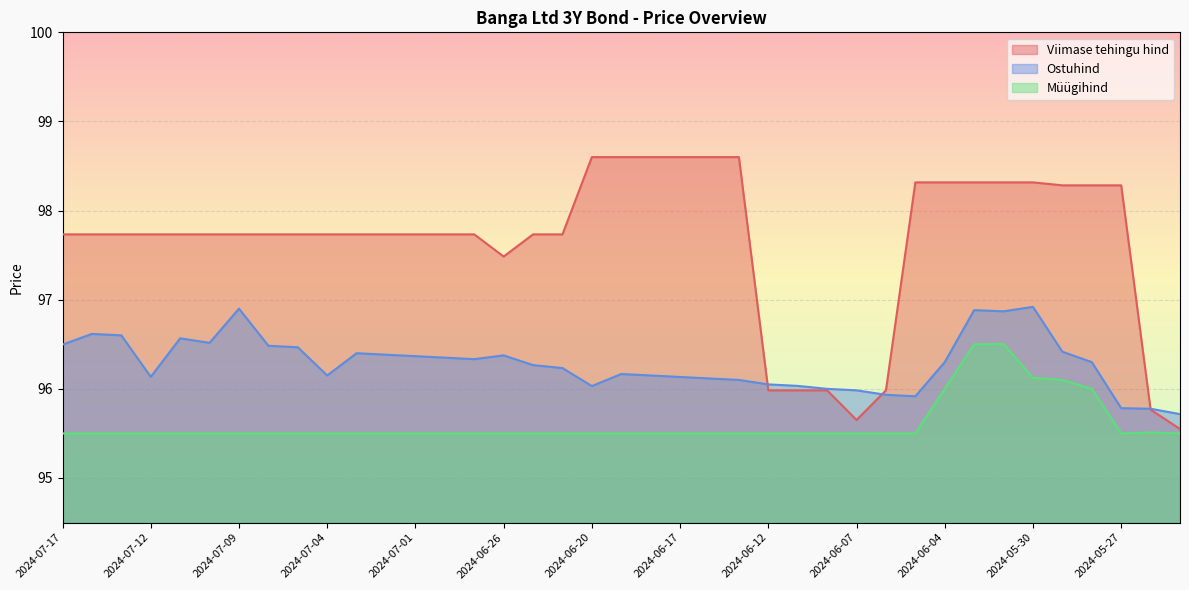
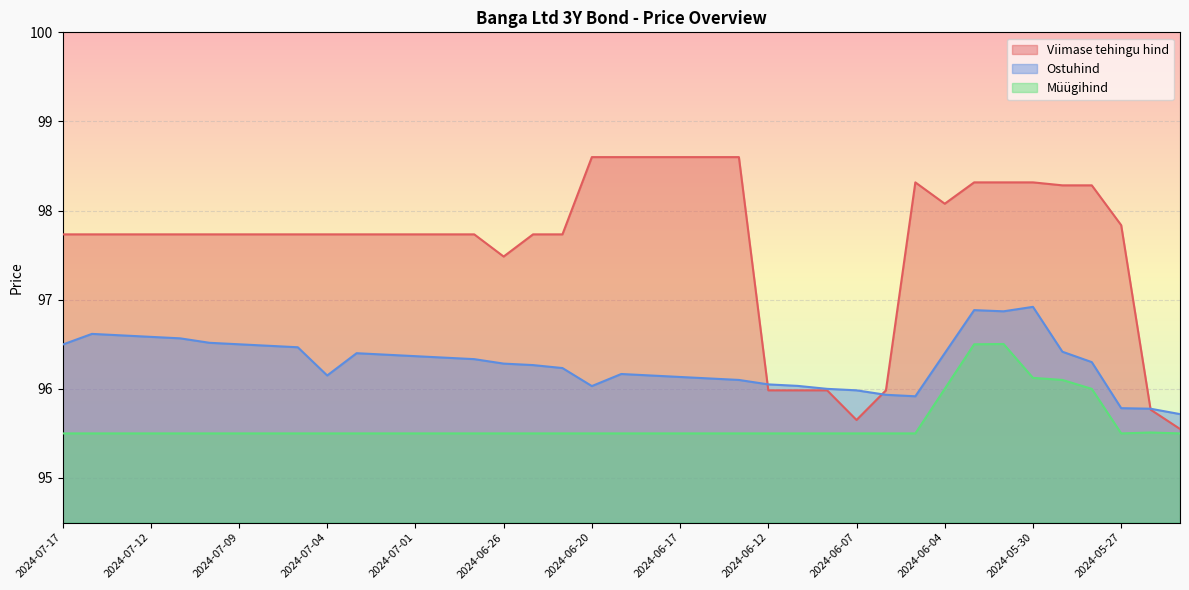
  {
    "Viimase tehingu hind": {
      "2024-07-17": 97.7,
      "2024-07-12": 97.7,
      "2024-07-09": 97.7,
      "2024-07-04": 97.7,
      "2024-07-01": 97.7,
      "2024-06-26": 97.5,
      "2024-06-20": 98.6,
      "2024-06-17": 98.6,
      "2024-06-12": 96.0,
      "2024-06-07": 95.7,
-     "2024-06-04": 98.3,
+     "2024-06-04": 98.1,
      "2024-05-30": 98.3,
-     "2024-05-27": 98.3
+     "2024-05-27": 97.8
    },
    "Ostuhind": {
      "2024-07-17": 96.5,
-     "2024-07-12": 96.1,
-     "2024-07-09": 96.9,
+     "2024-07-12": 96.6,
+     "2024-07-09": 96.5,
      "2024-07-04": 96.2,
      "2024-07-01": 96.4,
-     "2024-06-26": 96.4,
+     "2024-06-26": 96.3,
      "2024-06-20": 96.0,
      "2024-06-17": 96.1,
      "2024-06-12": 96.1,
      "2024-06-07": 96.0,
-     "2024-06-04": 96.3,
+     "2024-06-04": 96.4,
      "2024-05-30": 96.9,
      "2024-05-27": 95.8
    },
    "Müügihind": {
      "2024-07-17": 95.5,
      "2024-07-12": 95.5,
      "2024-07-09": 95.5,
      "2024-07-04": 95.5,
      "2024-07-01": 95.5,
      "2024-06-26": 95.5,
      "2024-06-20": 95.5,
      "2024-06-17": 95.5,
      "2024-06-12": 95.5,
      "2024-06-07": 95.5,
      "2024-06-04": 96.0,
      "2024-05-30": 96.1,
      "2024-05-27": 95.5
    }
  }
